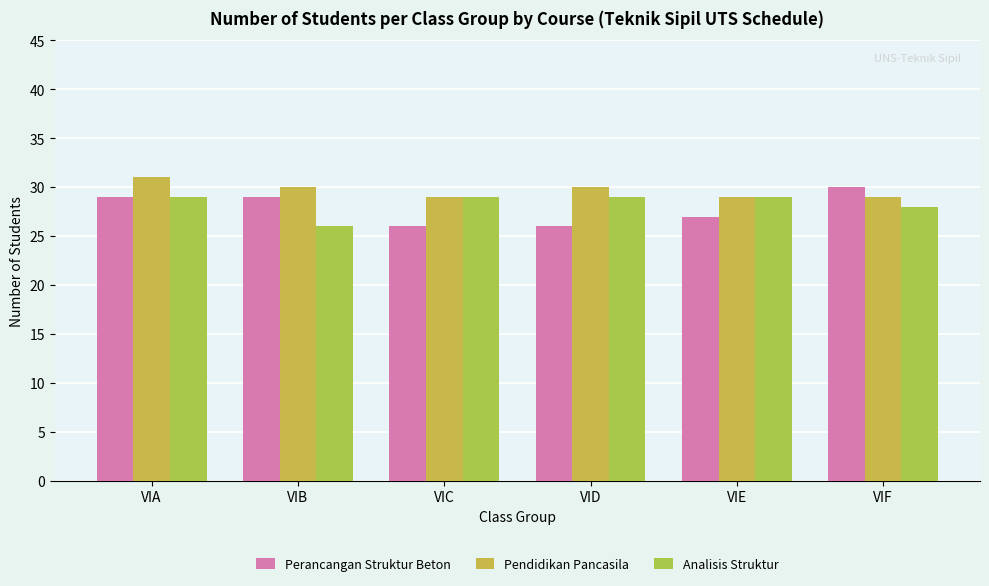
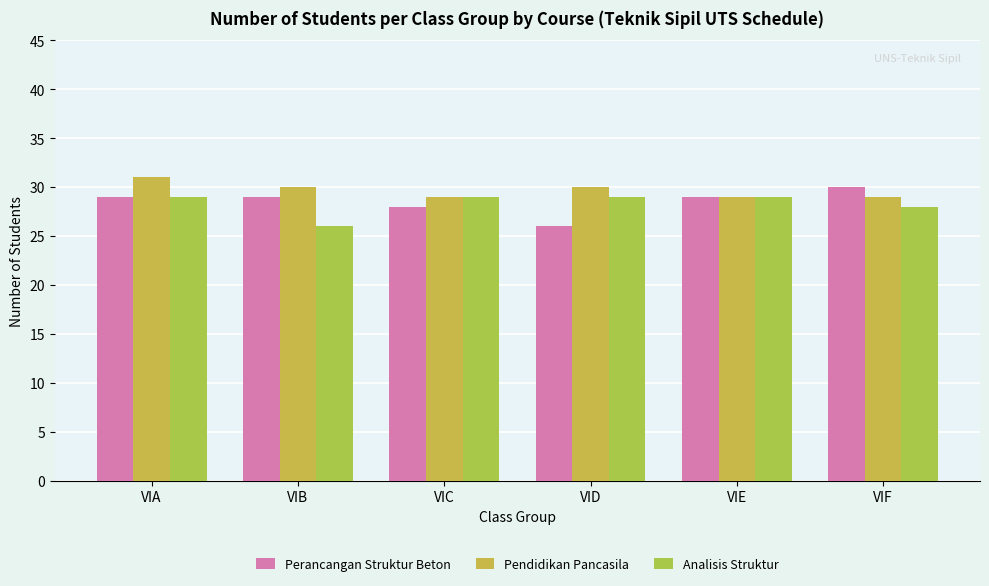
  {
    "Perancangan Struktur Beton": {
      "VIA": 29,
      "VIB": 29,
-     "VIC": 26,
+     "VIC": 28,
      "VID": 26,
-     "VIE": 27,
+     "VIE": 29,
      "VIF": 30
    }
  }
